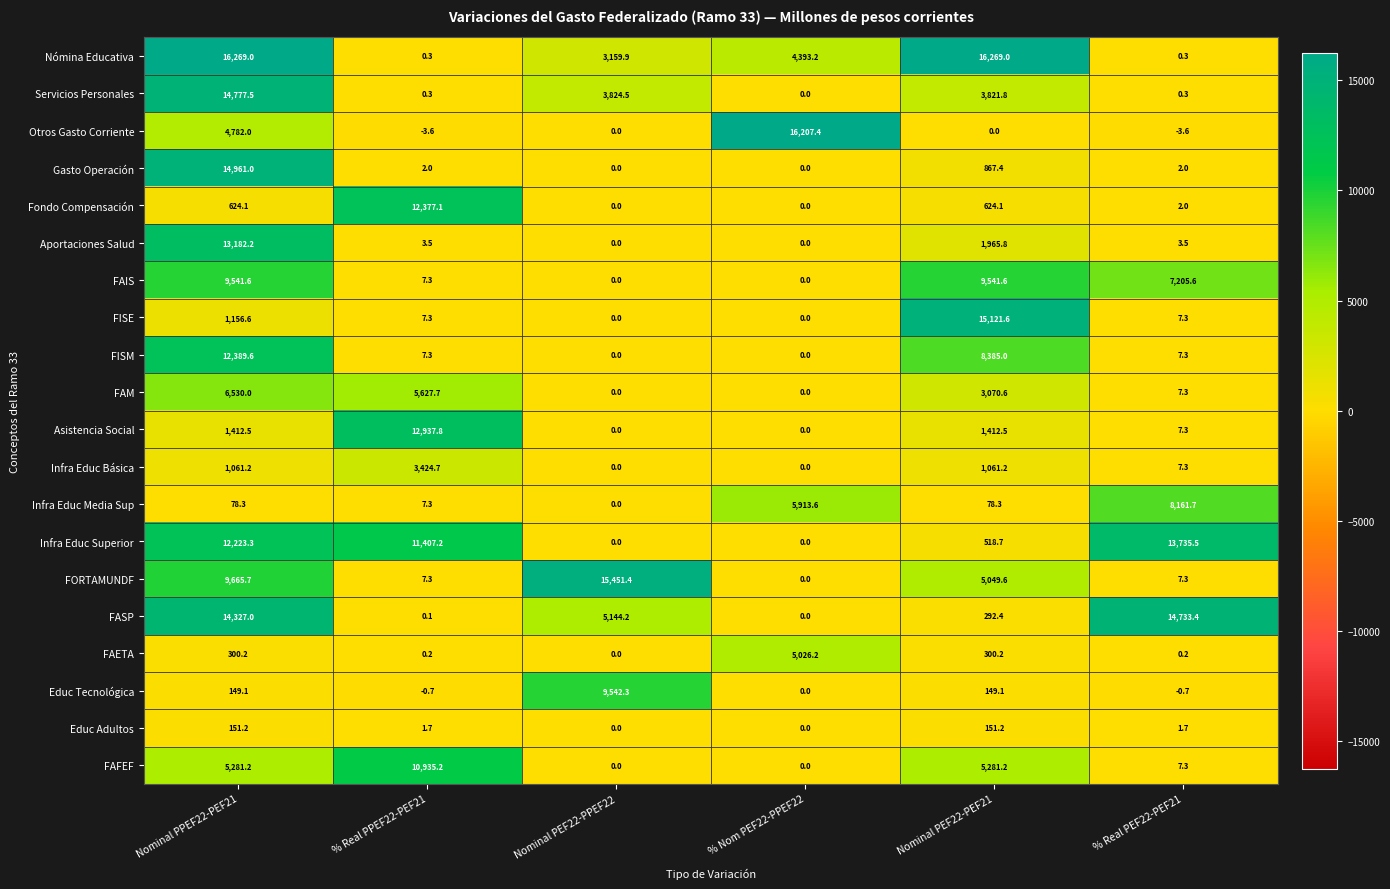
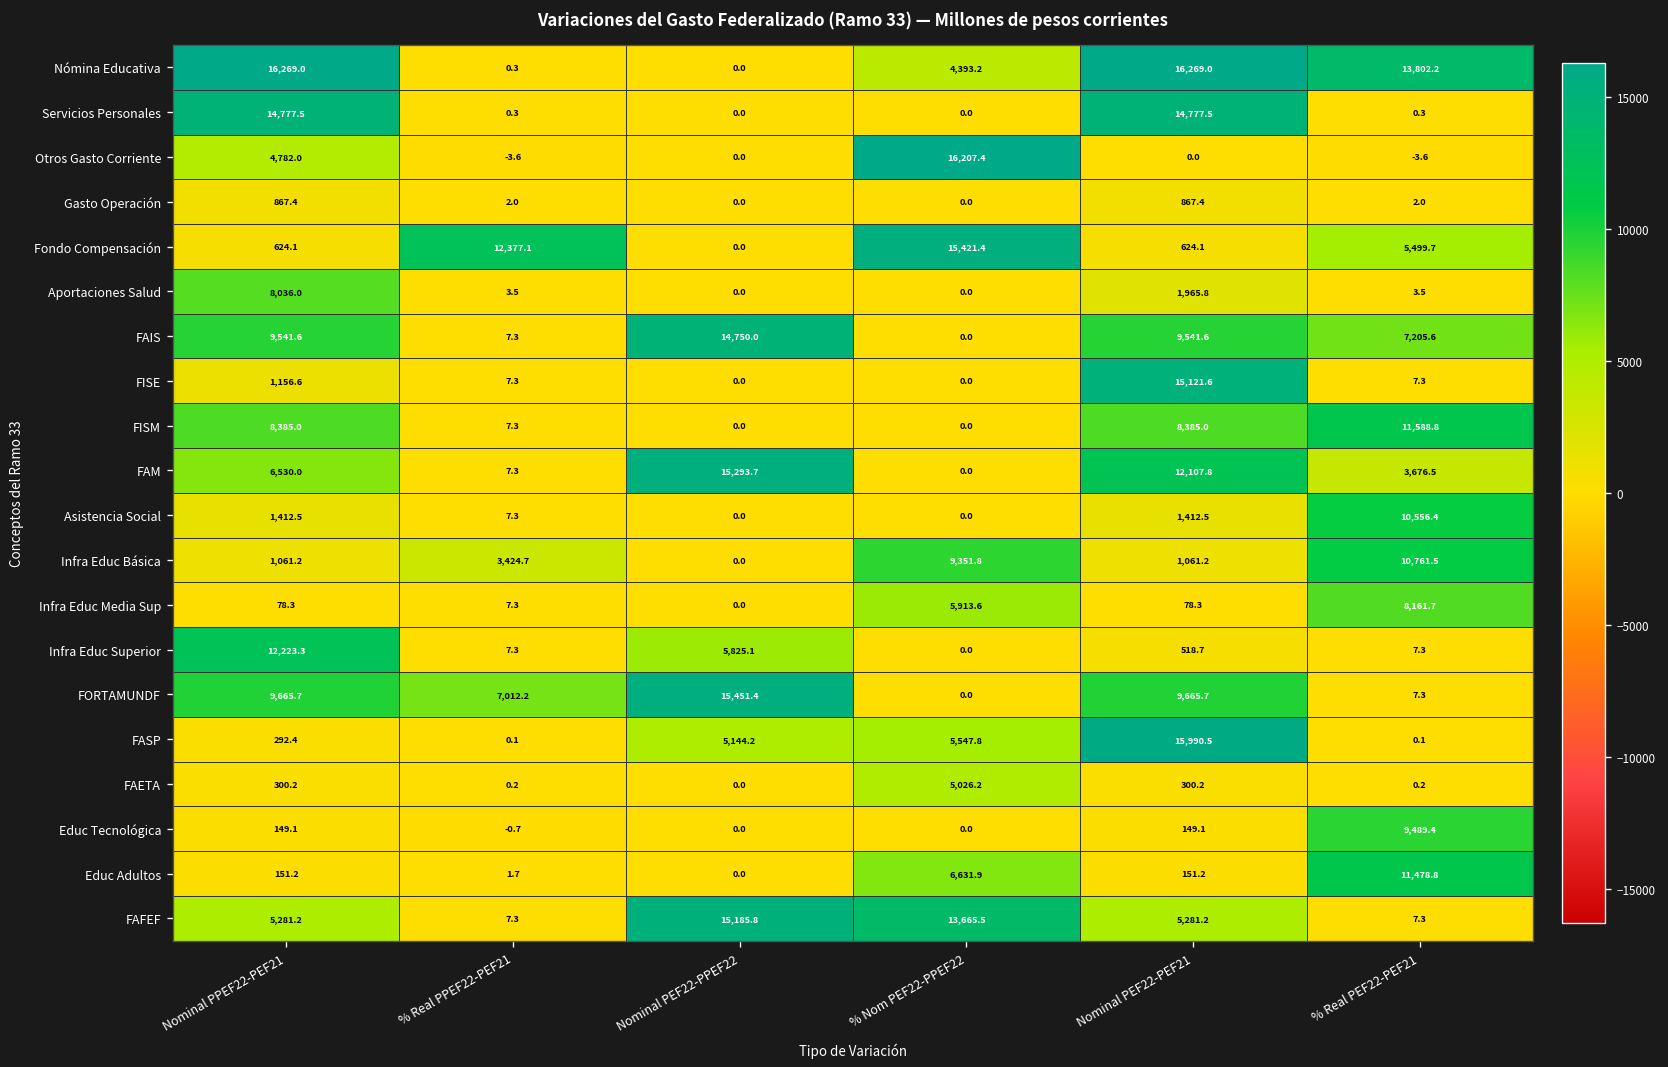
  {
    "Nómina Educativa": {
      "Nominal PPEF22-PEF21": "16,269.0",
      "% Real PPEF22-PEF21": "0.3",
-     "Nominal PEF22-PPEF22": "3,159.9",
+     "Nominal PEF22-PPEF22": "0.0",
      "% Nom PEF22-PPEF22": "4,393.2",
      "Nominal PEF22-PEF21": "16,269.0",
-     "% Real PEF22-PEF21": "0.3"
+     "% Real PEF22-PEF21": "13,802.2"
    },
    "Servicios Personales": {
      "Nominal PPEF22-PEF21": "14,777.5",
      "% Real PPEF22-PEF21": "0.3",
-     "Nominal PEF22-PPEF22": "3,824.5",
+     "Nominal PEF22-PPEF22": "0.0",
      "% Nom PEF22-PPEF22": "0.0",
-     "Nominal PEF22-PEF21": "3,821.8",
+     "Nominal PEF22-PEF21": "14,777.5",
      "% Real PEF22-PEF21": "0.3"
    },
    "Otros Gasto Corriente": {
      "Nominal PPEF22-PEF21": "4,782.0",
      "% Real PPEF22-PEF21": "-3.6",
      "Nominal PEF22-PPEF22": "0.0",
      "% Nom PEF22-PPEF22": "16,207.4",
      "Nominal PEF22-PEF21": "0.0",
      "% Real PEF22-PEF21": "-3.6"
    },
    "Gasto Operación": {
-     "Nominal PPEF22-PEF21": "14,961.0",
+     "Nominal PPEF22-PEF21": "867.4",
      "% Real PPEF22-PEF21": "2.0",
      "Nominal PEF22-PPEF22": "0.0",
      "% Nom PEF22-PPEF22": "0.0",
      "Nominal PEF22-PEF21": "867.4",
      "% Real PEF22-PEF21": "2.0"
    },
    "Fondo Compensación": {
      "Nominal PPEF22-PEF21": "624.1",
      "% Real PPEF22-PEF21": "12,377.1",
      "Nominal PEF22-PPEF22": "0.0",
-     "% Nom PEF22-PPEF22": "0.0",
+     "% Nom PEF22-PPEF22": "15,421.4",
      "Nominal PEF22-PEF21": "624.1",
-     "% Real PEF22-PEF21": "2.0"
+     "% Real PEF22-PEF21": "5,499.7"
    },
    "Aportaciones Salud": {
-     "Nominal PPEF22-PEF21": "13,182.2",
+     "Nominal PPEF22-PEF21": "8,036.0",
      "% Real PPEF22-PEF21": "3.5",
      "Nominal PEF22-PPEF22": "0.0",
      "% Nom PEF22-PPEF22": "0.0",
      "Nominal PEF22-PEF21": "1,965.8",
      "% Real PEF22-PEF21": "3.5"
    },
    "FAIS": {
      "Nominal PPEF22-PEF21": "9,541.6",
      "% Real PPEF22-PEF21": "7.3",
-     "Nominal PEF22-PPEF22": "0.0",
+     "Nominal PEF22-PPEF22": "14,750.0",
      "% Nom PEF22-PPEF22": "0.0",
      "Nominal PEF22-PEF21": "9,541.6",
      "% Real PEF22-PEF21": "7,205.6"
    },
    "FISE": {
      "Nominal PPEF22-PEF21": "1,156.6",
      "% Real PPEF22-PEF21": "7.3",
      "Nominal PEF22-PPEF22": "0.0",
      "% Nom PEF22-PPEF22": "0.0",
      "Nominal PEF22-PEF21": "15,121.6",
      "% Real PEF22-PEF21": "7.3"
    },
    "FISM": {
-     "Nominal PPEF22-PEF21": "12,389.6",
+     "Nominal PPEF22-PEF21": "8,385.0",
      "% Real PPEF22-PEF21": "7.3",
      "Nominal PEF22-PPEF22": "0.0",
      "% Nom PEF22-PPEF22": "0.0",
      "Nominal PEF22-PEF21": "8,385.0",
-     "% Real PEF22-PEF21": "7.3"
+     "% Real PEF22-PEF21": "11,588.8"
    },
    "FAM": {
      "Nominal PPEF22-PEF21": "6,530.0",
-     "% Real PPEF22-PEF21": "5,627.7",
-     "Nominal PEF22-PPEF22": "0.0",
+     "% Real PPEF22-PEF21": "7.3",
+     "Nominal PEF22-PPEF22": "15,293.7",
      "% Nom PEF22-PPEF22": "0.0",
-     "Nominal PEF22-PEF21": "3,070.6",
-     "% Real PEF22-PEF21": "7.3"
+     "Nominal PEF22-PEF21": "12,107.8",
+     "% Real PEF22-PEF21": "3,676.5"
    },
    "Asistencia Social": {
      "Nominal PPEF22-PEF21": "1,412.5",
-     "% Real PPEF22-PEF21": "12,937.8",
+     "% Real PPEF22-PEF21": "7.3",
      "Nominal PEF22-PPEF22": "0.0",
      "% Nom PEF22-PPEF22": "0.0",
      "Nominal PEF22-PEF21": "1,412.5",
-     "% Real PEF22-PEF21": "7.3"
+     "% Real PEF22-PEF21": "10,556.4"
    },
    "Infra Educ Básica": {
      "Nominal PPEF22-PEF21": "1,061.2",
      "% Real PPEF22-PEF21": "3,424.7",
      "Nominal PEF22-PPEF22": "0.0",
-     "% Nom PEF22-PPEF22": "0.0",
+     "% Nom PEF22-PPEF22": "9,351.8",
      "Nominal PEF22-PEF21": "1,061.2",
-     "% Real PEF22-PEF21": "7.3"
+     "% Real PEF22-PEF21": "10,761.5"
    },
    "Infra Educ Media Sup": {
      "Nominal PPEF22-PEF21": "78.3",
      "% Real PPEF22-PEF21": "7.3",
      "Nominal PEF22-PPEF22": "0.0",
      "% Nom PEF22-PPEF22": "5,913.6",
      "Nominal PEF22-PEF21": "78.3",
      "% Real PEF22-PEF21": "8,161.7"
    },
    "Infra Educ Superior": {
      "Nominal PPEF22-PEF21": "12,223.3",
-     "% Real PPEF22-PEF21": "11,407.2",
-     "Nominal PEF22-PPEF22": "0.0",
+     "% Real PPEF22-PEF21": "7.3",
+     "Nominal PEF22-PPEF22": "5,825.1",
      "% Nom PEF22-PPEF22": "0.0",
      "Nominal PEF22-PEF21": "518.7",
-     "% Real PEF22-PEF21": "13,735.5"
+     "% Real PEF22-PEF21": "7.3"
    },
    "FORTAMUNDF": {
      "Nominal PPEF22-PEF21": "9,665.7",
-     "% Real PPEF22-PEF21": "7.3",
+     "% Real PPEF22-PEF21": "7,012.2",
      "Nominal PEF22-PPEF22": "15,451.4",
      "% Nom PEF22-PPEF22": "0.0",
-     "Nominal PEF22-PEF21": "5,049.6",
+     "Nominal PEF22-PEF21": "9,665.7",
      "% Real PEF22-PEF21": "7.3"
    },
    "FASP": {
-     "Nominal PPEF22-PEF21": "14,327.0",
+     "Nominal PPEF22-PEF21": "292.4",
      "% Real PPEF22-PEF21": "0.1",
      "Nominal PEF22-PPEF22": "5,144.2",
-     "% Nom PEF22-PPEF22": "0.0",
-     "Nominal PEF22-PEF21": "292.4",
-     "% Real PEF22-PEF21": "14,733.4"
+     "% Nom PEF22-PPEF22": "5,547.8",
+     "Nominal PEF22-PEF21": "15,990.5",
+     "% Real PEF22-PEF21": "0.1"
    },
    "FAETA": {
      "Nominal PPEF22-PEF21": "300.2",
      "% Real PPEF22-PEF21": "0.2",
      "Nominal PEF22-PPEF22": "0.0",
      "% Nom PEF22-PPEF22": "5,026.2",
      "Nominal PEF22-PEF21": "300.2",
      "% Real PEF22-PEF21": "0.2"
    },
    "Educ Tecnológica": {
      "Nominal PPEF22-PEF21": "149.1",
      "% Real PPEF22-PEF21": "-0.7",
-     "Nominal PEF22-PPEF22": "9,542.3",
+     "Nominal PEF22-PPEF22": "0.0",
      "% Nom PEF22-PPEF22": "0.0",
      "Nominal PEF22-PEF21": "149.1",
-     "% Real PEF22-PEF21": "-0.7"
+     "% Real PEF22-PEF21": "9,489.4"
    },
    "Educ Adultos": {
      "Nominal PPEF22-PEF21": "151.2",
      "% Real PPEF22-PEF21": "1.7",
      "Nominal PEF22-PPEF22": "0.0",
-     "% Nom PEF22-PPEF22": "0.0",
+     "% Nom PEF22-PPEF22": "6,631.9",
      "Nominal PEF22-PEF21": "151.2",
-     "% Real PEF22-PEF21": "1.7"
+     "% Real PEF22-PEF21": "11,478.8"
    },
    "FAFEF": {
      "Nominal PPEF22-PEF21": "5,281.2",
-     "% Real PPEF22-PEF21": "10,935.2",
-     "Nominal PEF22-PPEF22": "0.0",
-     "% Nom PEF22-PPEF22": "0.0",
+     "% Real PPEF22-PEF21": "7.3",
+     "Nominal PEF22-PPEF22": "15,185.8",
+     "% Nom PEF22-PPEF22": "13,665.5",
      "Nominal PEF22-PEF21": "5,281.2",
      "% Real PEF22-PEF21": "7.3"
    }
  }
